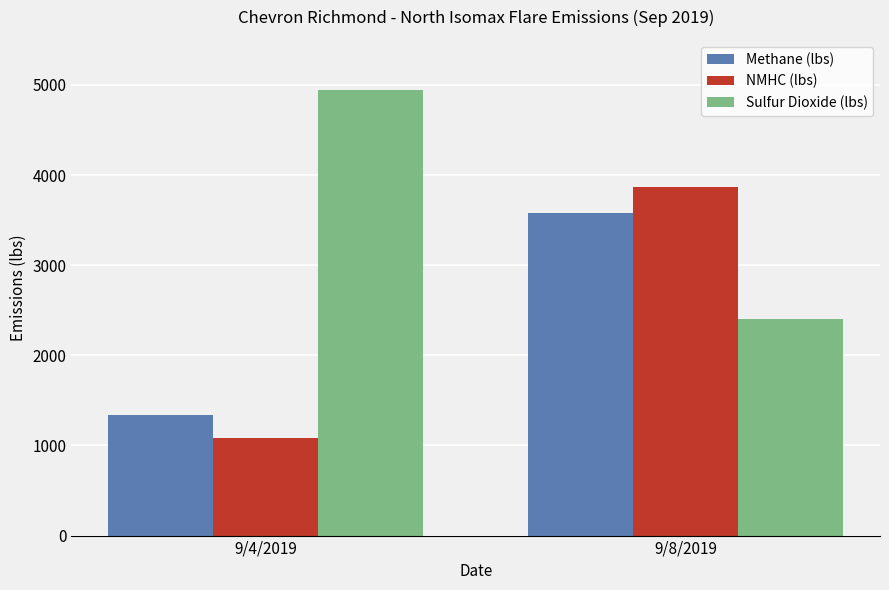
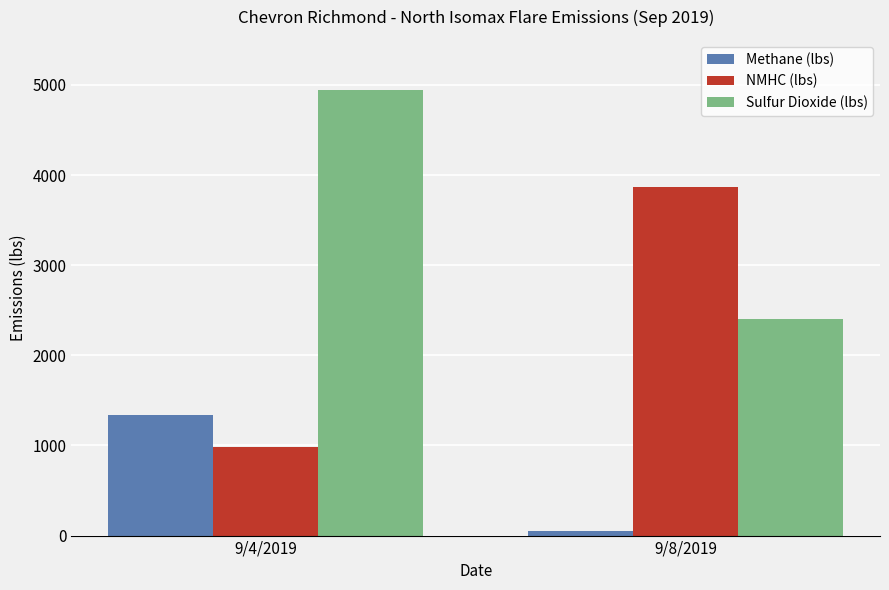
  {
    "Methane (lbs)": {
      "9/4/2019": 1300,
-     "9/8/2019": 3600
+     "9/8/2019": 100
    },
    "NMHC (lbs)": {
-     "9/4/2019": 1100,
+     "9/4/2019": 1000,
      "9/8/2019": 3900
    },
    "Sulfur Dioxide (lbs)": {
      "9/4/2019": 4900,
      "9/8/2019": 2400
    }
  }
